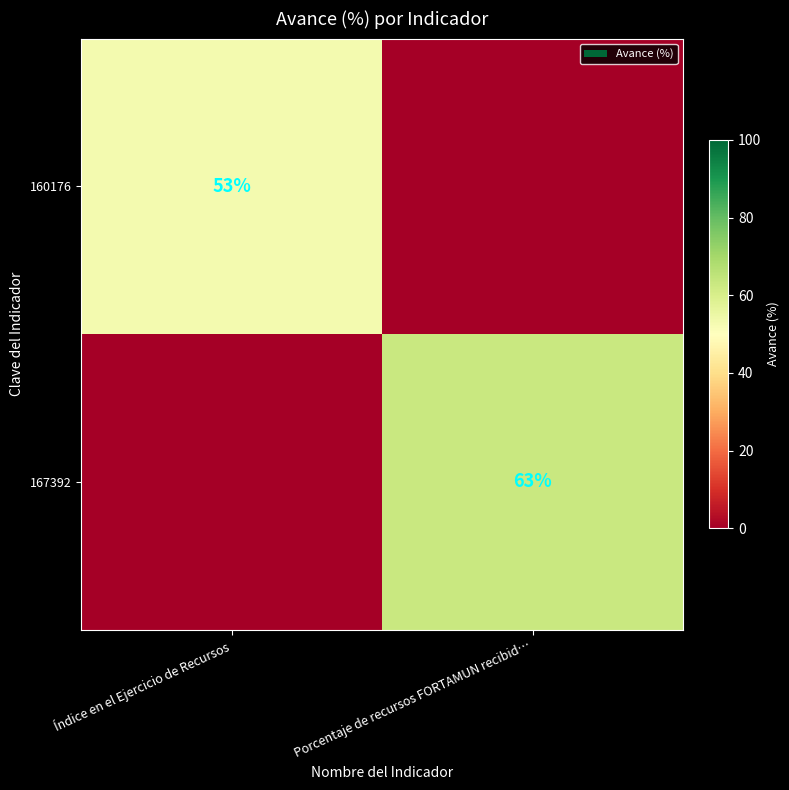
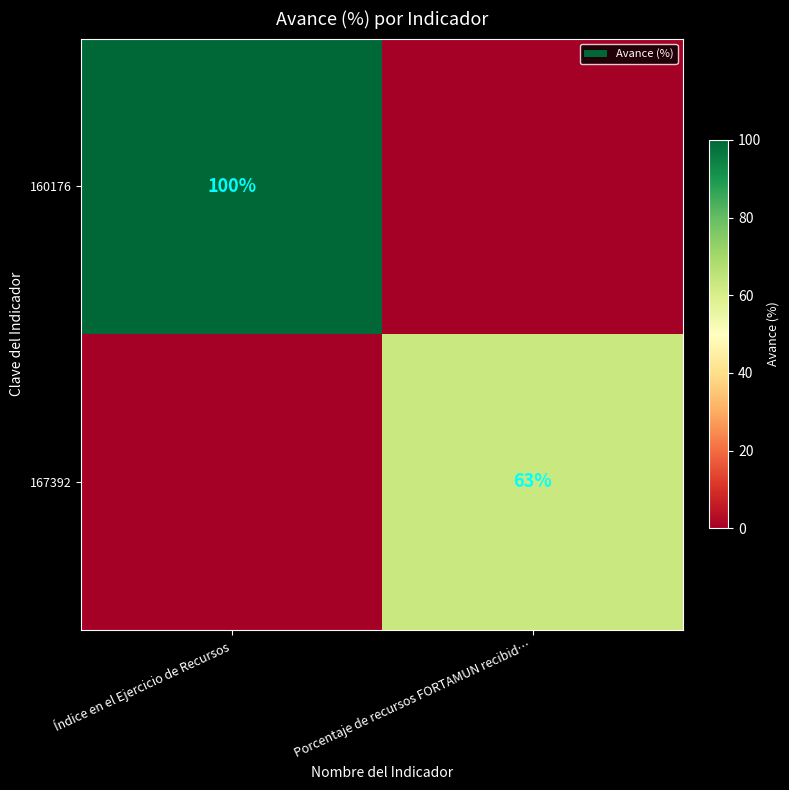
  {
    "160176": {
-     "Índice en el Ejercicio de Recursos": "53%"
+     "Índice en el Ejercicio de Recursos": "100%"
    },
    "167392": {
      "Porcentaje de recursos FORTAMUN recibid…": "63%"
    }
  }
